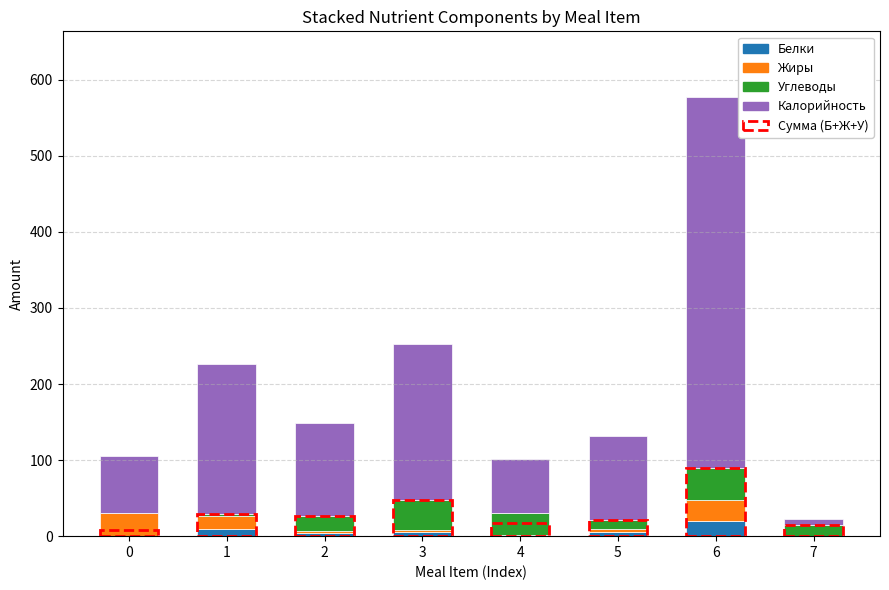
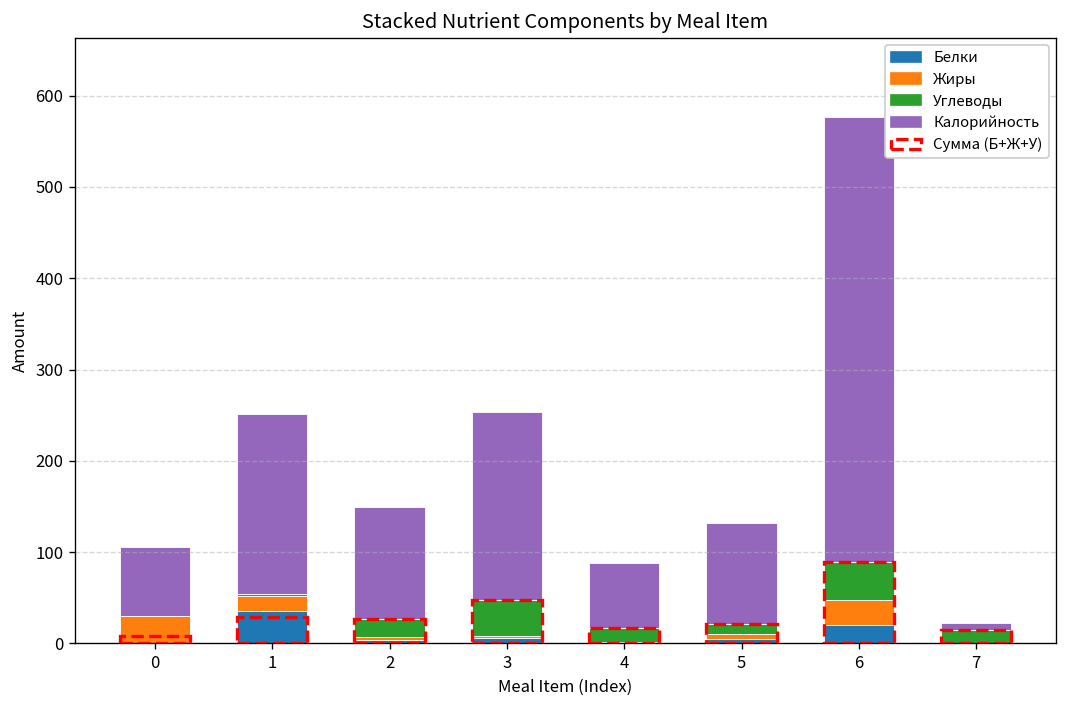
  {
    "Белки": {
      "0": 0,
-     "1": 10,
+     "1": 40,
      "2": 0,
      "3": 10,
      "5": 10,
      "6": 20,
      "7": 0
    },
    "Жиры": {
      "0": 30,
      "1": 20,
      "5": 10,
      "6": 30,
      "7": 0
    },
    "Углеводы": {
      "0": 0,
      "2": 20,
      "3": 40,
-     "4": 30,
+     "4": 20,
      "5": 10,
      "6": 40,
      "7": 20
    },
    "Калорийность": {
      "0": 80,
      "1": 200,
      "2": 120,
      "3": 210,
      "4": 70,
      "5": 110,
      "6": 490,
      "7": 10
    }
  }
